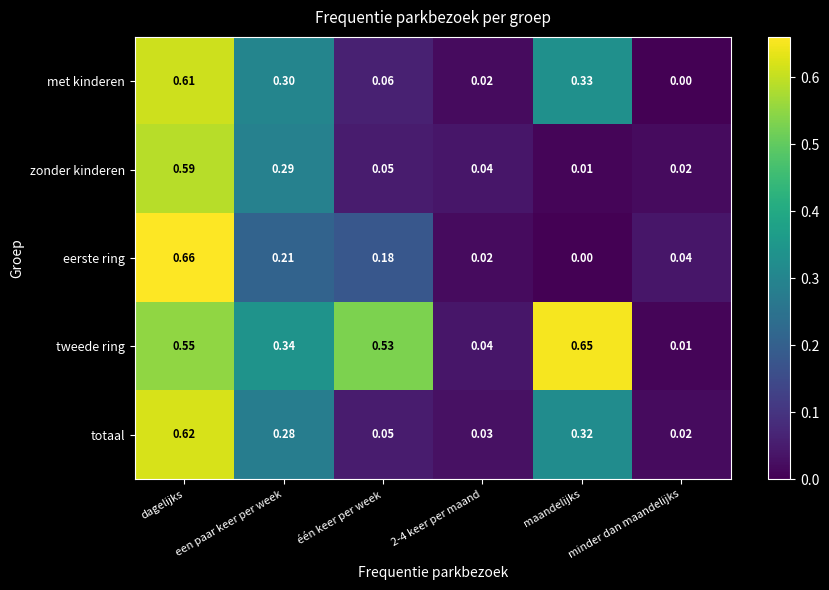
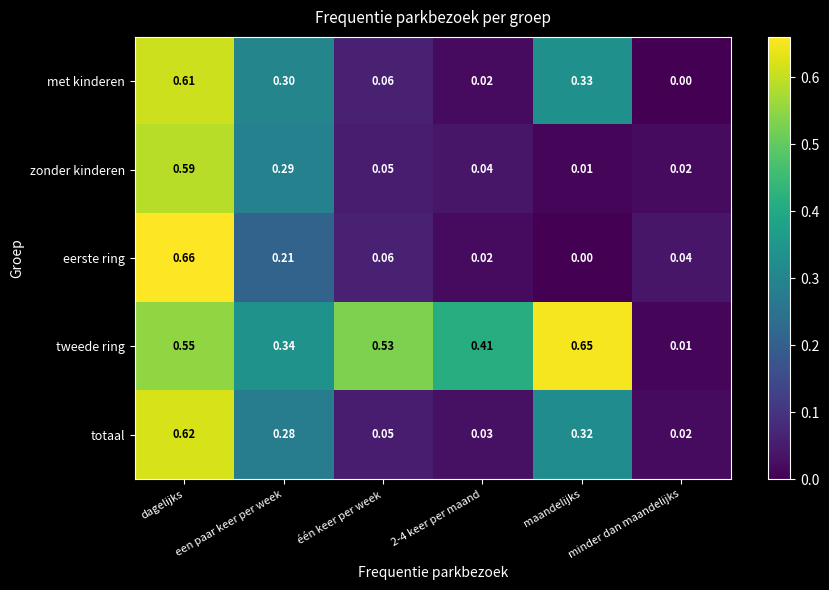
  {
    "met kinderen": {
      "dagelijks": 0.61,
      "een paar keer per week": 0.30,
      "één keer per week": 0.06,
      "2-4 keer per maand": 0.02,
      "maandelijks": 0.33,
      "minder dan maandelijks": 0.00
    },
    "zonder kinderen": {
      "dagelijks": 0.59,
      "een paar keer per week": 0.29,
      "één keer per week": 0.05,
      "2-4 keer per maand": 0.04,
      "maandelijks": 0.01,
      "minder dan maandelijks": 0.02
    },
    "eerste ring": {
      "dagelijks": 0.66,
      "een paar keer per week": 0.21,
-     "één keer per week": 0.18,
+     "één keer per week": 0.06,
      "2-4 keer per maand": 0.02,
      "maandelijks": 0.00,
      "minder dan maandelijks": 0.04
    },
    "tweede ring": {
      "dagelijks": 0.55,
      "een paar keer per week": 0.34,
      "één keer per week": 0.53,
-     "2-4 keer per maand": 0.04,
+     "2-4 keer per maand": 0.41,
      "maandelijks": 0.65,
      "minder dan maandelijks": 0.01
    },
    "totaal": {
      "dagelijks": 0.62,
      "een paar keer per week": 0.28,
      "één keer per week": 0.05,
      "2-4 keer per maand": 0.03,
      "maandelijks": 0.32,
      "minder dan maandelijks": 0.02
    }
  }
